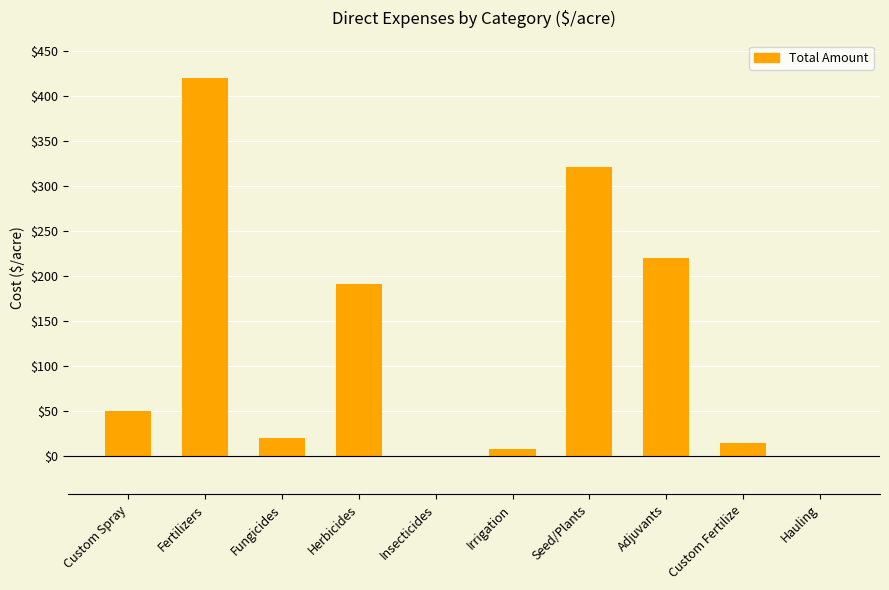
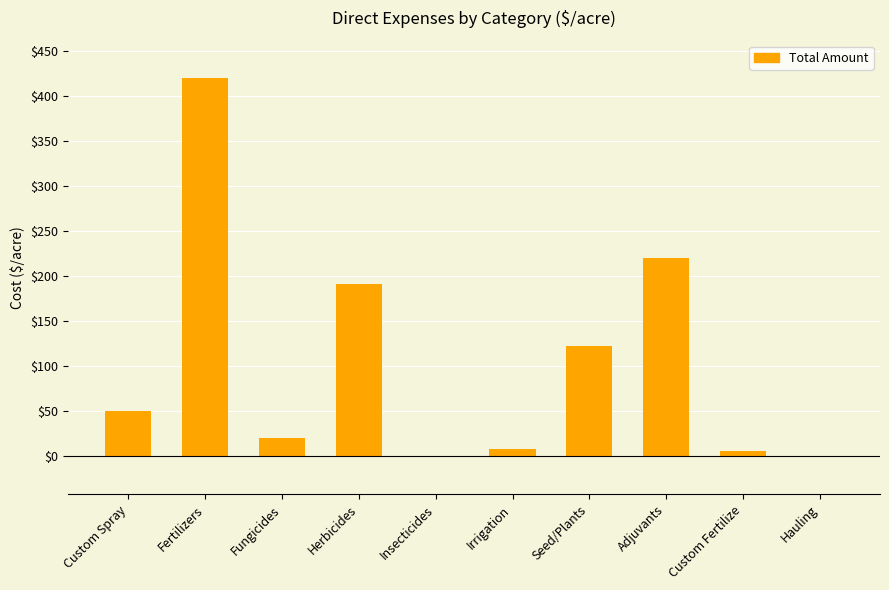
  {
    "Custom Spray": "$50",
    "Fertilizers": "$420",
    "Fungicides": "$20",
    "Herbicides": "$190",
    "Irrigation": "$10",
-   "Seed/Plants": "$320",
+   "Seed/Plants": "$120",
    "Adjuvants": "$220",
-   "Custom Fertilize": "$20",
+   "Custom Fertilize": "$10",
    "Hauling": "$0"
  }
